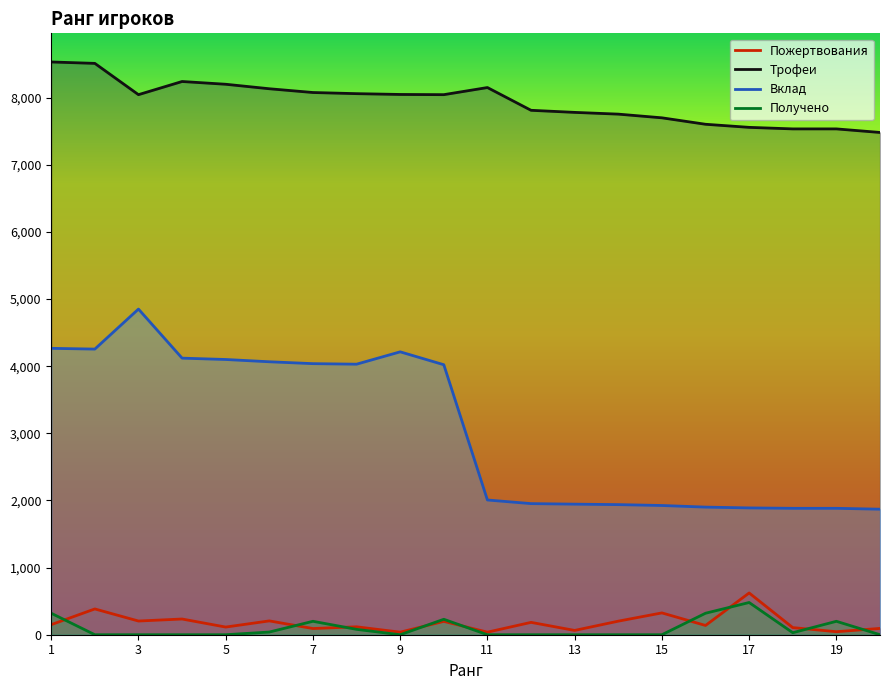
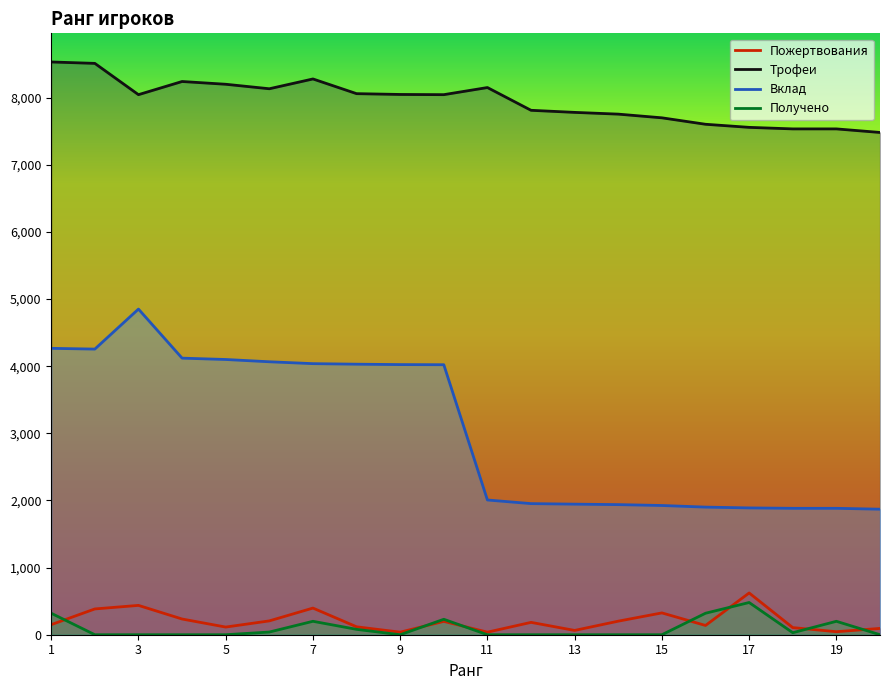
  {
    "Пожертвования": {
      "1": "200",
-     "3": "200",
+     "3": "400",
      "5": "100",
-     "7": "100",
+     "7": "400",
      "13": "100",
      "15": "300",
      "17": "600",
      "19": "0"
    },
    "Трофеи": {
      "1": "8,500",
      "3": "8,000",
      "5": "8,200",
-     "7": "8,100",
+     "7": "8,300",
      "9": "8,000",
      "11": "8,200",
      "13": "7,800",
      "15": "7,700",
      "17": "7,600",
      "19": "7,500"
    },
    "Вклад": {
      "1": "4,300",
      "3": "4,900",
      "5": "4,100",
      "7": "4,000",
-     "9": "4,200",
+     "9": "4,000",
      "11": "2,000",
      "13": "1,900",
      "15": "1,900",
      "17": "1,900",
      "19": "1,900"
    },
    "Получено": {
      "1": "300",
      "3": "0",
      "5": "0",
      "7": "200",
      "13": "0",
      "15": "0",
      "17": "500",
      "19": "200"
    }
  }
